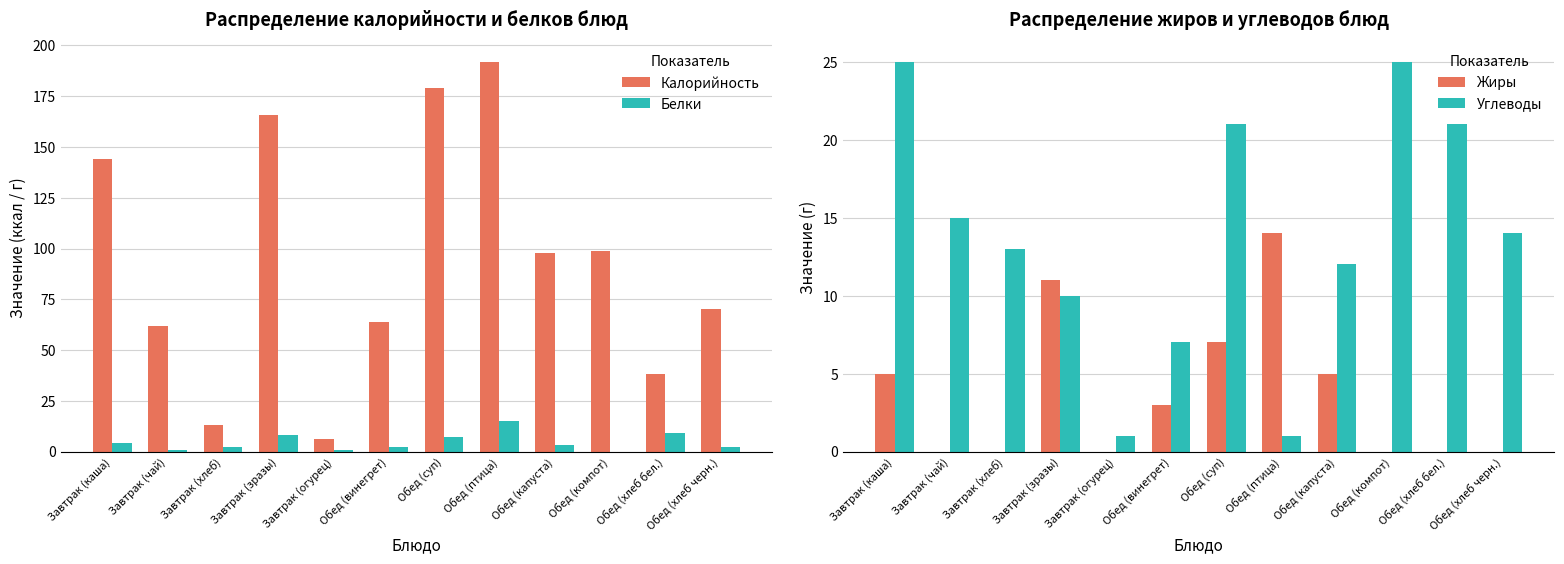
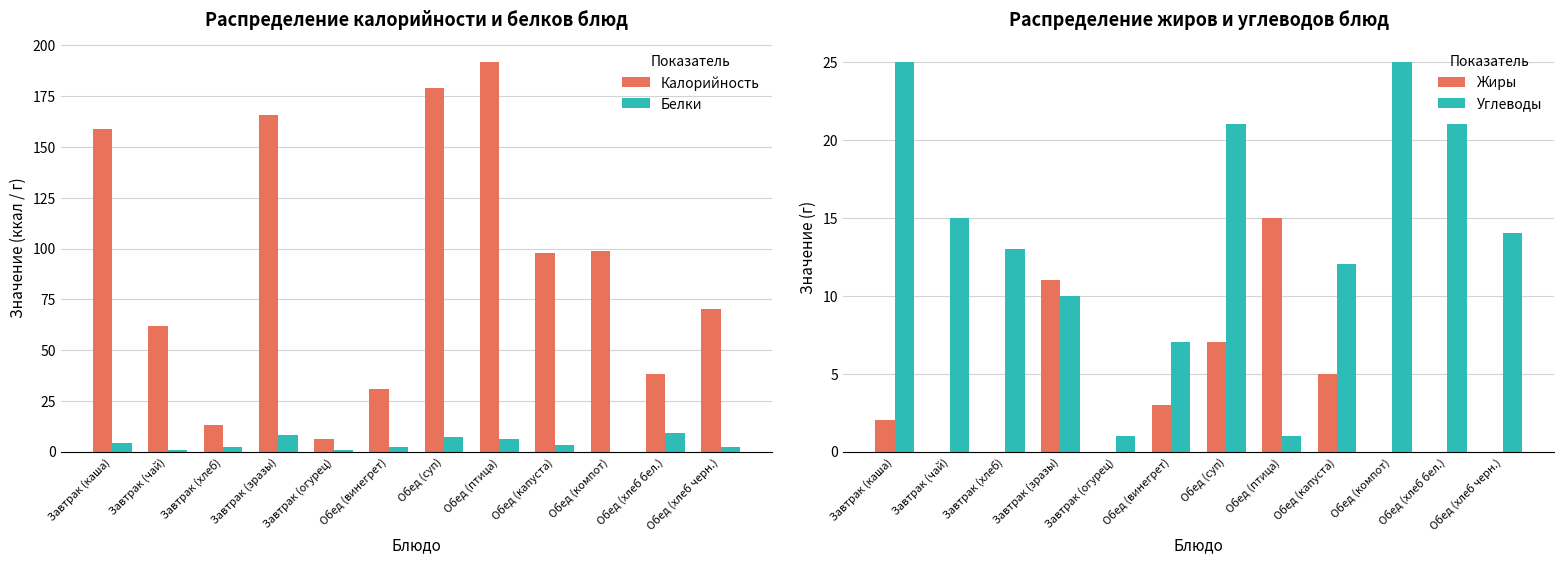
  {
    "Распределение калорийности и белков блюд": {
      "Калорийность": {
-       "Завтрак (каша)": 144,
+       "Завтрак (каша)": 159,
        "Завтрак (чай)": 62,
        "Завтрак (хлеб)": 13,
        "Завтрак (зразы)": 166,
        "Завтрак (огурец)": 6,
-       "Обед (винегрет)": 64,
+       "Обед (винегрет)": 31,
        "Обед (суп)": 179,
        "Обед (птица)": 192,
        "Обед (капуста)": 98,
        "Обед (компот)": 99,
        "Обед (хлеб бел.)": 38,
        "Обед (хлеб черн.)": 70
      },
      "Белки": {
        "Завтрак (каша)": 4,
        "Завтрак (хлеб)": 2,
        "Завтрак (зразы)": 8,
        "Обед (винегрет)": 2,
        "Обед (суп)": 7,
-       "Обед (птица)": 15,
+       "Обед (птица)": 6,
        "Обед (капуста)": 3,
        "Обед (компот)": 0,
        "Обед (хлеб бел.)": 9,
        "Обед (хлеб черн.)": 2
      }
    },
    "Распределение жиров и углеводов блюд": {
      "Жиры": {
-       "Завтрак (каша)": 5,
+       "Завтрак (каша)": 2,
        "Завтрак (чай)": 0,
        "Завтрак (хлеб)": 0,
        "Завтрак (зразы)": 11,
        "Завтрак (огурец)": 0,
        "Обед (винегрет)": 3,
        "Обед (суп)": 7,
-       "Обед (птица)": 14,
+       "Обед (птица)": 15,
        "Обед (капуста)": 5,
        "Обед (компот)": 0,
        "Обед (хлеб бел.)": 0,
        "Обед (хлеб черн.)": 0
      },
      "Углеводы": {
        "Завтрак (каша)": 25,
        "Завтрак (чай)": 15,
        "Завтрак (хлеб)": 13,
        "Завтрак (зразы)": 10,
        "Завтрак (огурец)": 1,
        "Обед (винегрет)": 7,
        "Обед (суп)": 21,
        "Обед (птица)": 1,
        "Обед (капуста)": 12,
        "Обед (компот)": 25,
        "Обед (хлеб бел.)": 21,
        "Обед (хлеб черн.)": 14
      }
    }
  }
